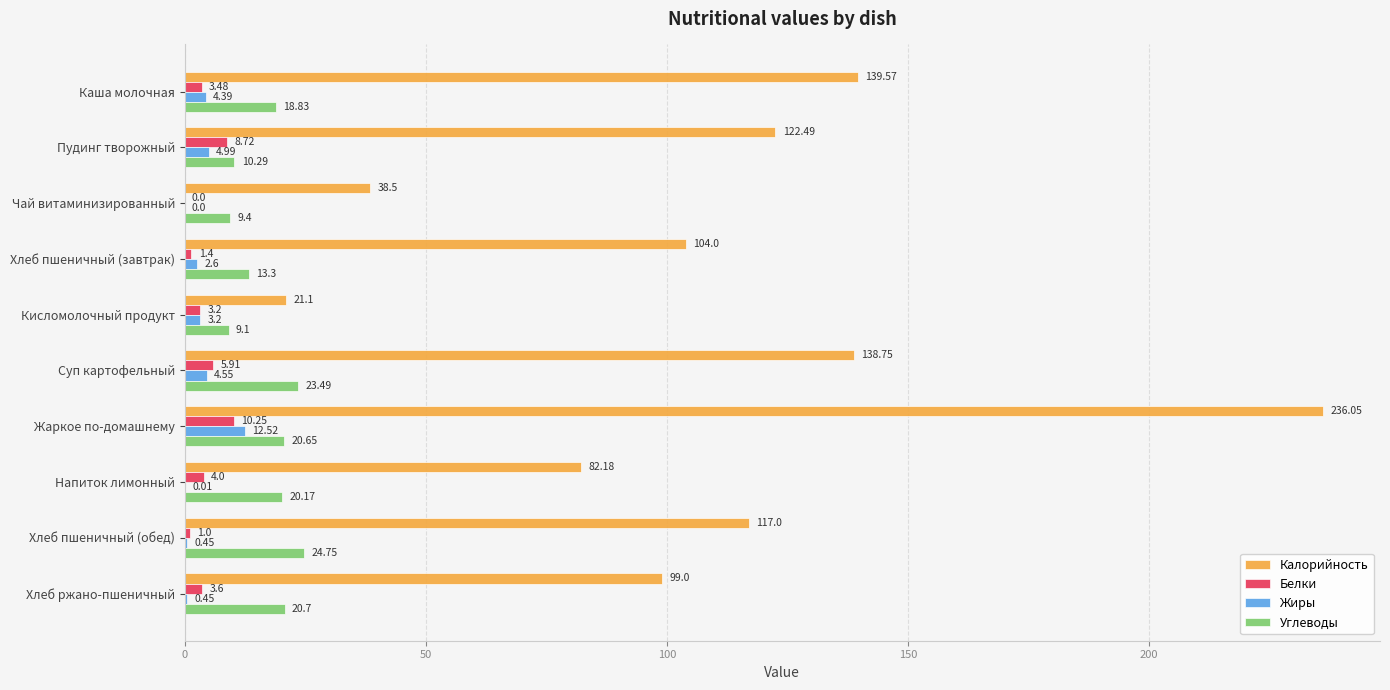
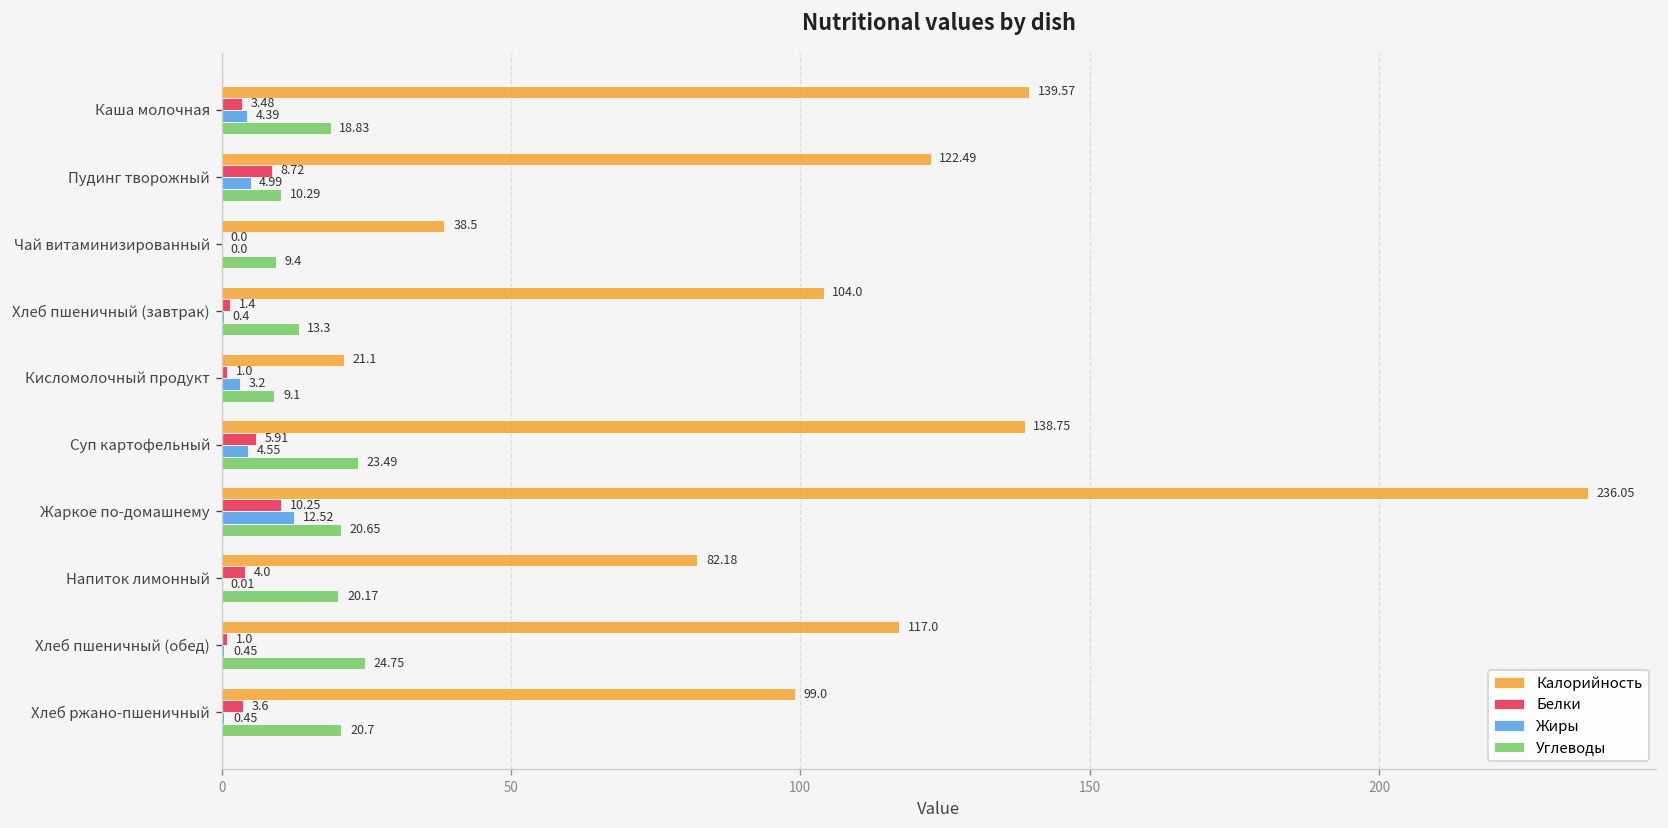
  {
    "Калорийность": {
      "Каша молочная": 139.57,
      "Пудинг творожный": 122.49,
      "Чай витаминизированный": 38.5,
      "Хлеб пшеничный (завтрак)": 104.0,
      "Кисломолочный продукт": 21.1,
      "Суп картофельный": 138.75,
      "Жаркое по-домашнему": 236.05,
      "Напиток лимонный": 82.18,
      "Хлеб пшеничный (обед)": 117.0,
      "Хлеб ржано-пшеничный": 99.0
    },
    "Белки": {
      "Каша молочная": 3.48,
      "Пудинг творожный": 8.72,
      "Чай витаминизированный": 0.0,
      "Хлеб пшеничный (завтрак)": 1.4,
-     "Кисломолочный продукт": 3.2,
+     "Кисломолочный продукт": 1.0,
      "Суп картофельный": 5.91,
      "Жаркое по-домашнему": 10.25,
      "Напиток лимонный": 4.0,
      "Хлеб пшеничный (обед)": 1.0,
      "Хлеб ржано-пшеничный": 3.6
    },
    "Жиры": {
      "Каша молочная": 4.39,
      "Пудинг творожный": 4.99,
      "Чай витаминизированный": 0.0,
-     "Хлеб пшеничный (завтрак)": 2.6,
+     "Хлеб пшеничный (завтрак)": 0.4,
      "Кисломолочный продукт": 3.2,
      "Суп картофельный": 4.55,
      "Жаркое по-домашнему": 12.52,
      "Напиток лимонный": 0.01,
      "Хлеб пшеничный (обед)": 0.45,
      "Хлеб ржано-пшеничный": 0.45
    },
    "Углеводы": {
      "Каша молочная": 18.83,
      "Пудинг творожный": 10.29,
      "Чай витаминизированный": 9.4,
      "Хлеб пшеничный (завтрак)": 13.3,
      "Кисломолочный продукт": 9.1,
      "Суп картофельный": 23.49,
      "Жаркое по-домашнему": 20.65,
      "Напиток лимонный": 20.17,
      "Хлеб пшеничный (обед)": 24.75,
      "Хлеб ржано-пшеничный": 20.7
    }
  }
